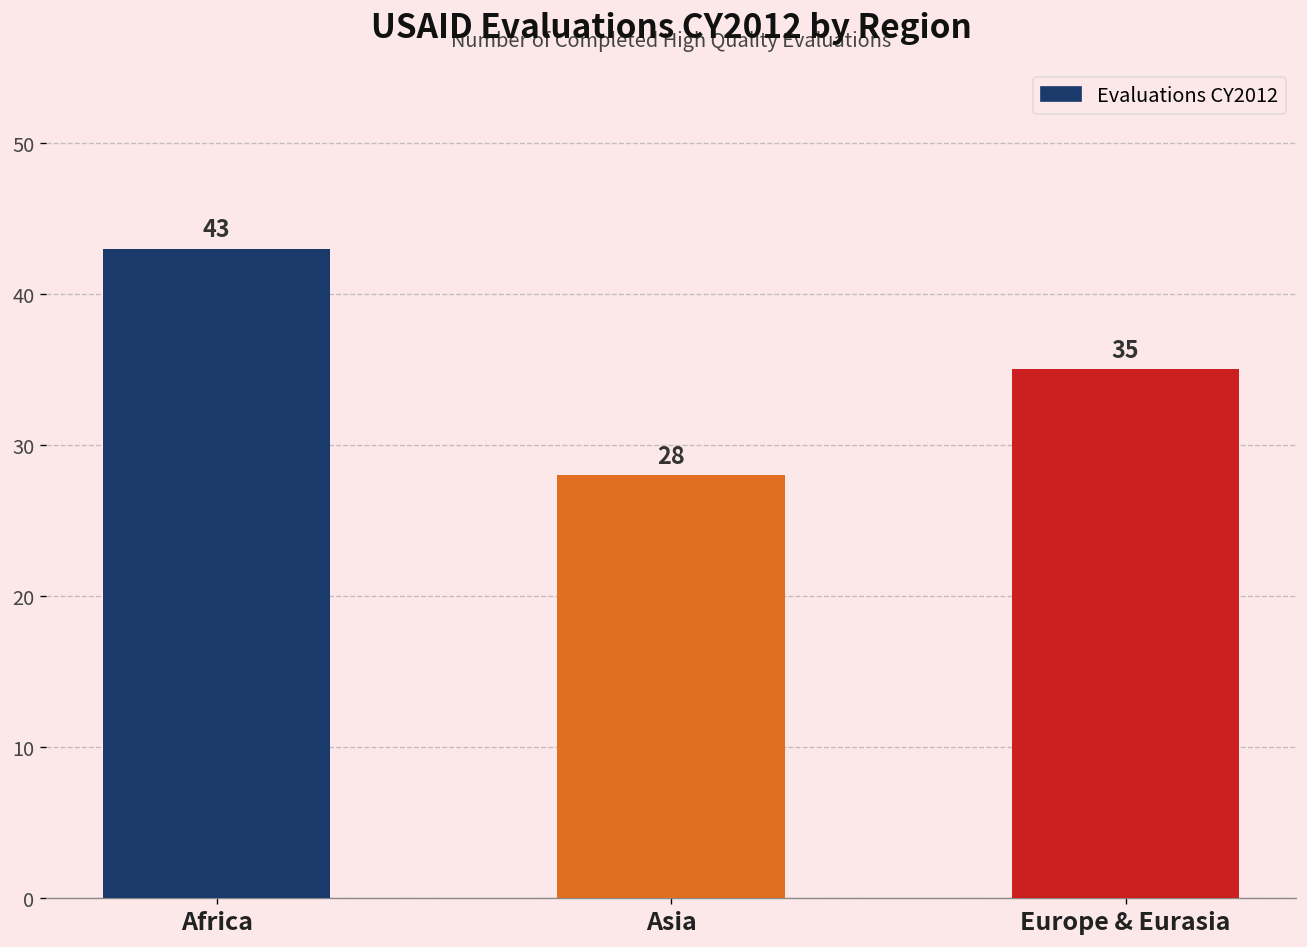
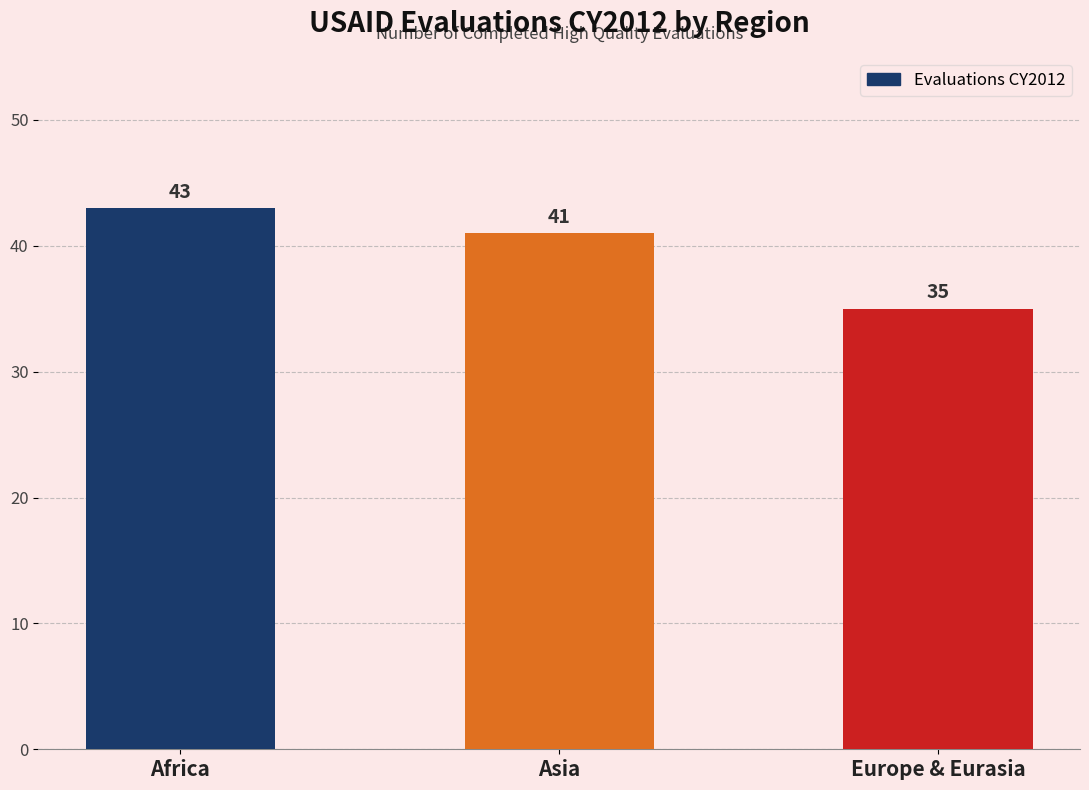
  {
    "Africa": 43,
-   "Asia": 28,
+   "Asia": 41,
    "Europe & Eurasia": 35
  }
